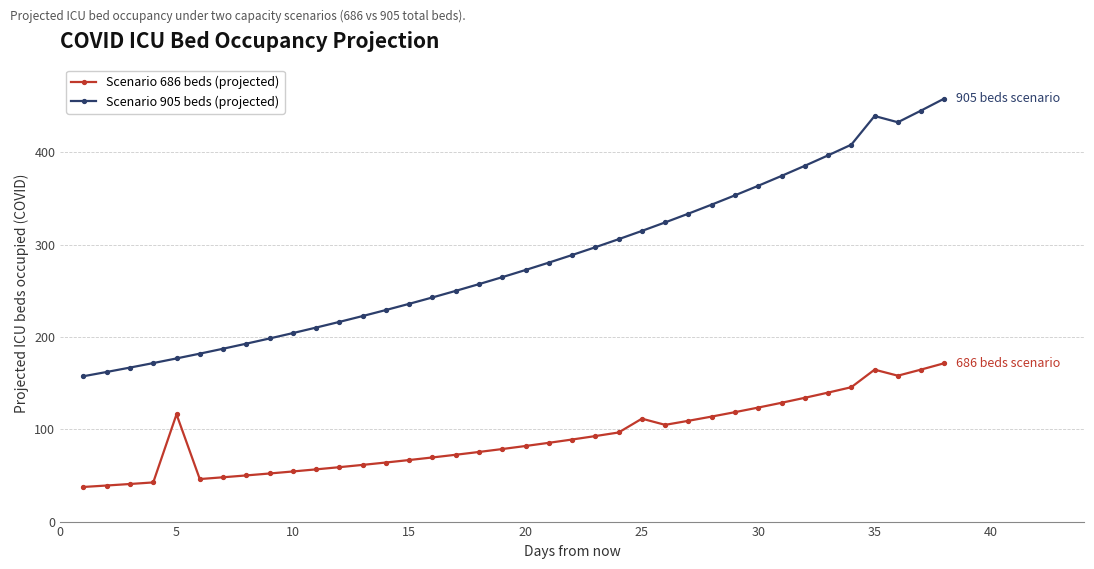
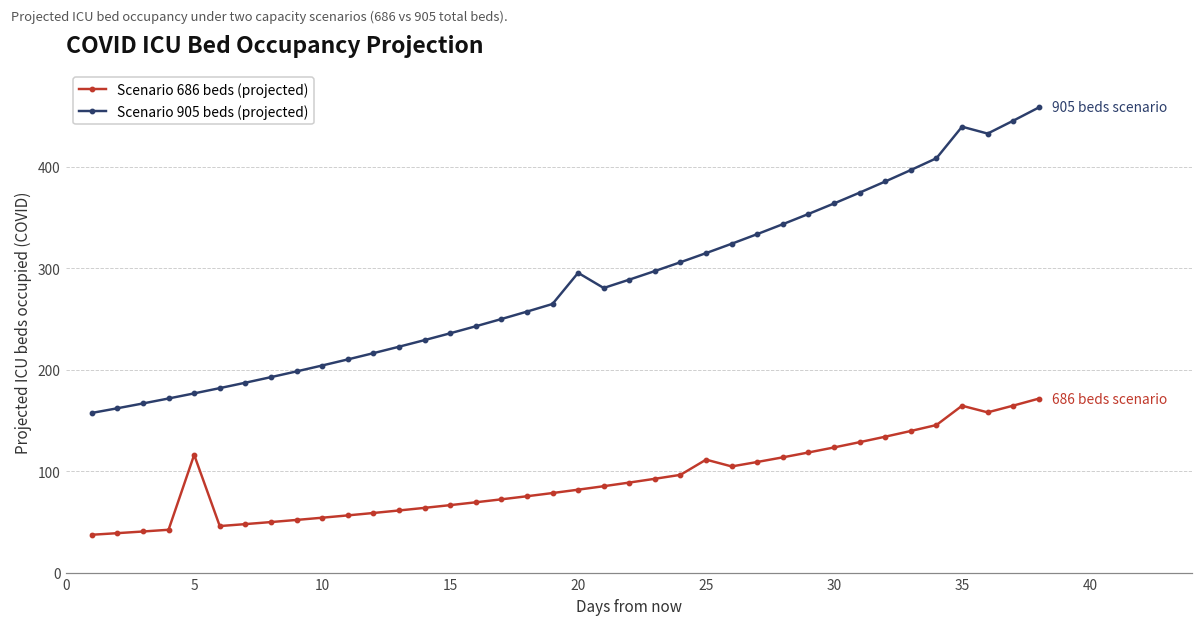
  {
    "Scenario 686 beds (projected)": {
      "5": 120,
      "10": 50,
      "15": 70,
      "20": 80,
      "25": 110,
      "30": 120,
      "35": 160
    },
    "Scenario 905 beds (projected)": {
      "5": 180,
      "10": 200,
      "15": 240,
-     "20": 270,
+     "20": 300,
      "25": 310,
      "30": 360,
      "35": 440
    }
  }
